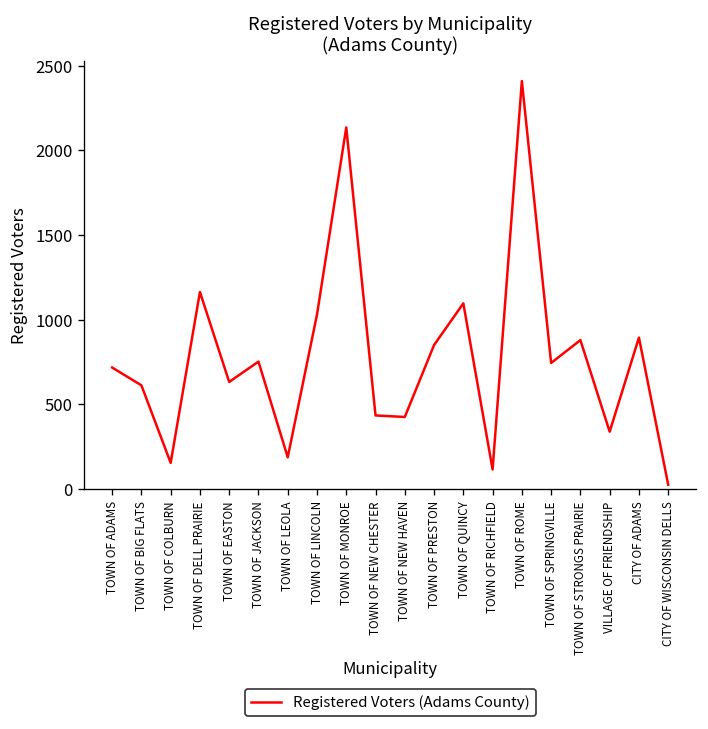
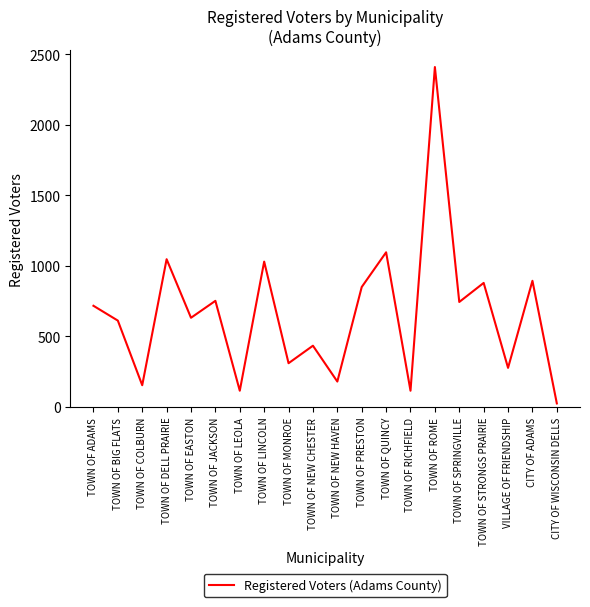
  {
    "TOWN OF ADAMS": 720,
    "TOWN OF BIG FLATS": 610,
    "TOWN OF COLBURN": 150,
-   "TOWN OF DELL PRAIRIE": 1160,
+   "TOWN OF DELL PRAIRIE": 1050,
    "TOWN OF EASTON": 630,
    "TOWN OF JACKSON": 750,
-   "TOWN OF LEOLA": 190,
+   "TOWN OF LEOLA": 120,
    "TOWN OF LINCOLN": 1030,
-   "TOWN OF MONROE": 2140,
+   "TOWN OF MONROE": 310,
    "TOWN OF NEW CHESTER": 430,
-   "TOWN OF NEW HAVEN": 430,
+   "TOWN OF NEW HAVEN": 180,
    "TOWN OF PRESTON": 850,
    "TOWN OF QUINCY": 1100,
    "TOWN OF RICHFIELD": 120,
    "TOWN OF ROME": 2410,
    "TOWN OF SPRINGVILLE": 740,
    "TOWN OF STRONGS PRAIRIE": 880,
-   "VILLAGE OF FRIENDSHIP": 340,
+   "VILLAGE OF FRIENDSHIP": 280,
    "CITY OF ADAMS": 890,
    "CITY OF WISCONSIN DELLS": 30
  }
